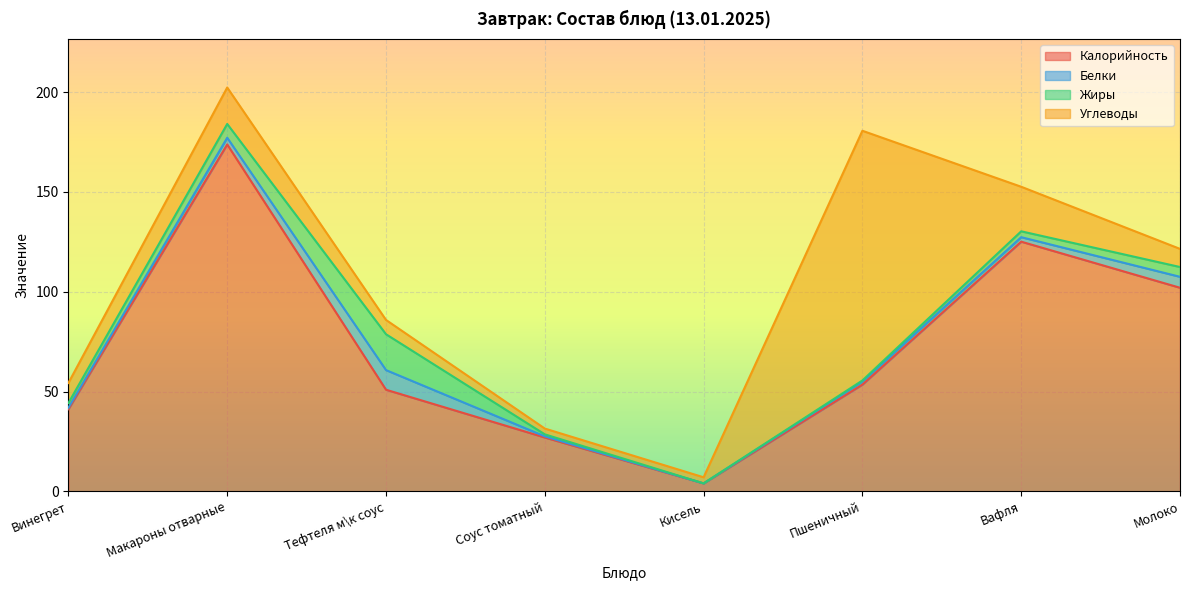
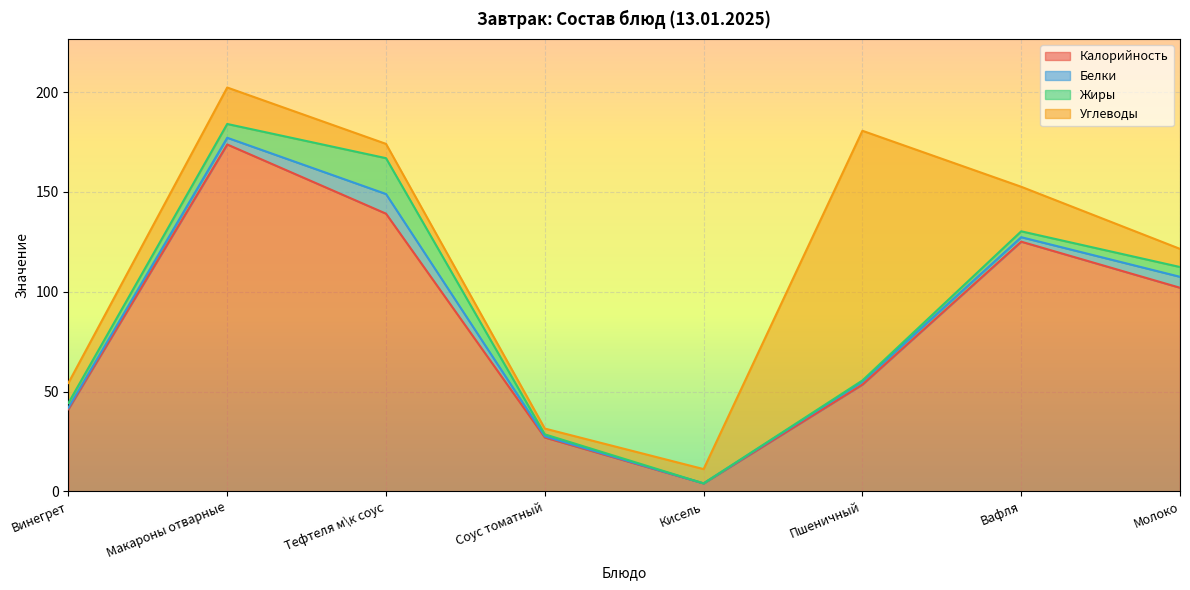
  {
    "Калорийность": {
      "Макароны отварные": 174,
-     "Тефтеля м\\к соус": 51,
+     "Тефтеля м\\к соус": 139,
      "Пшеничный": 54,
      "Вафля": 125,
      "Молоко": 102
    },
    "Белки": {
      "Макароны отварные": 3,
      "Тефтеля м\\к соус": 10,
      "Вафля": 2,
      "Молоко": 5
    },
    "Жиры": {
      "Винегрет": 2,
      "Макароны отварные": 7,
      "Тефтеля м\\к соус": 18,
      "Вафля": 3,
      "Молоко": 5
    },
    "Углеводы": {
      "Винегрет": 10,
      "Макароны отварные": 18,
      "Тефтеля м\\к соус": 7,
      "Соус томатный": 3,
-     "Кисель": 3,
+     "Кисель": 7,
      "Пшеничный": 125,
      "Вафля": 22,
      "Молоко": 9
    }
  }
